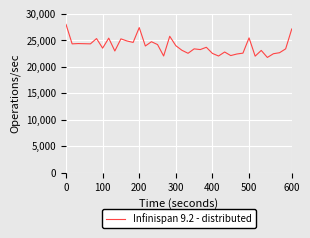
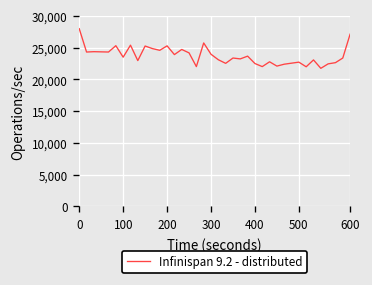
  {
    "0": "28,000",
    "100": "23,000",
-   "200": "27,000",
+   "200": "25,000",
    "300": "24,000",
    "400": "22,000",
-   "500": "25,000",
+   "500": "23,000",
    "600": "27,000"
  }
